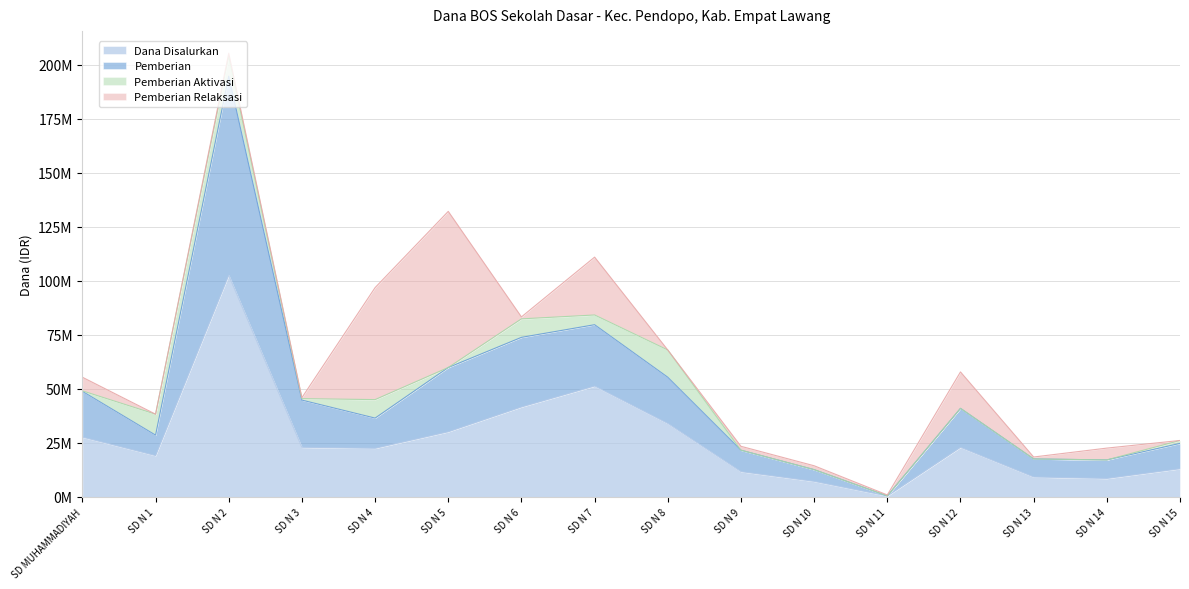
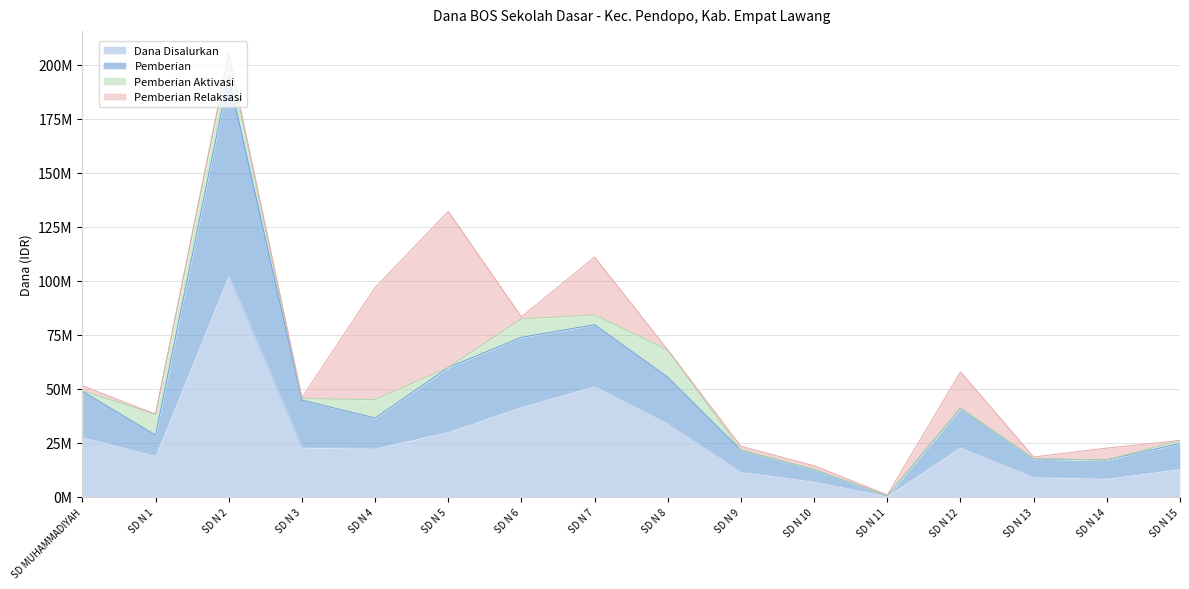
  {
    "Pemberian Relaksasi": {
-     "SD MUHAMMADIYAH": 6000000,
+     "SD MUHAMMADIYAH": 2000000,
      "SD N 4": 52000000,
      "SD N 5": 72000000,
      "SD N 7": 27000000,
      "SD N 9": 2000000,
      "SD N 10": 2000000,
      "SD N 12": 17000000,
      "SD N 14": 5000000
    }
  }
